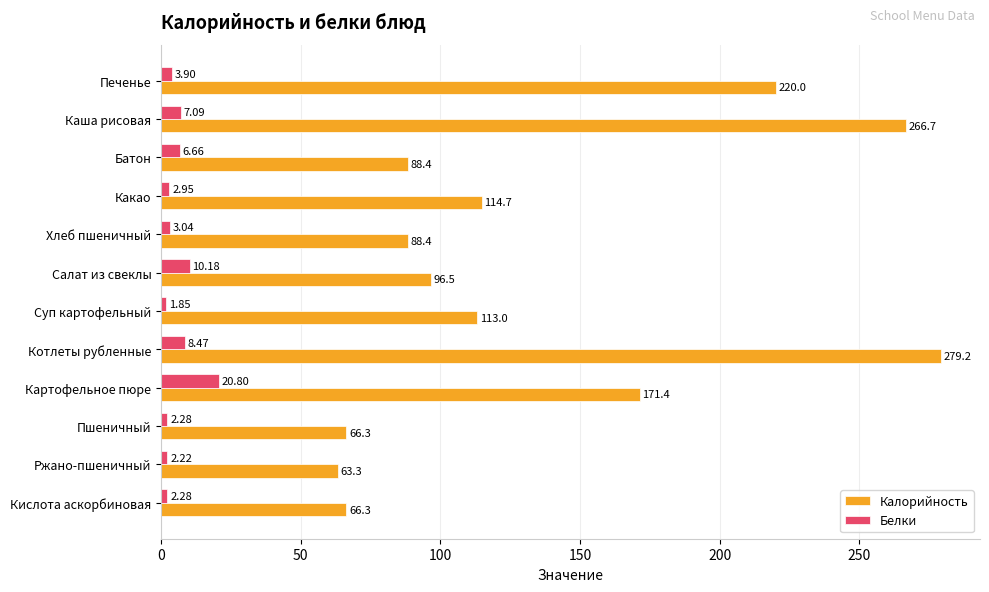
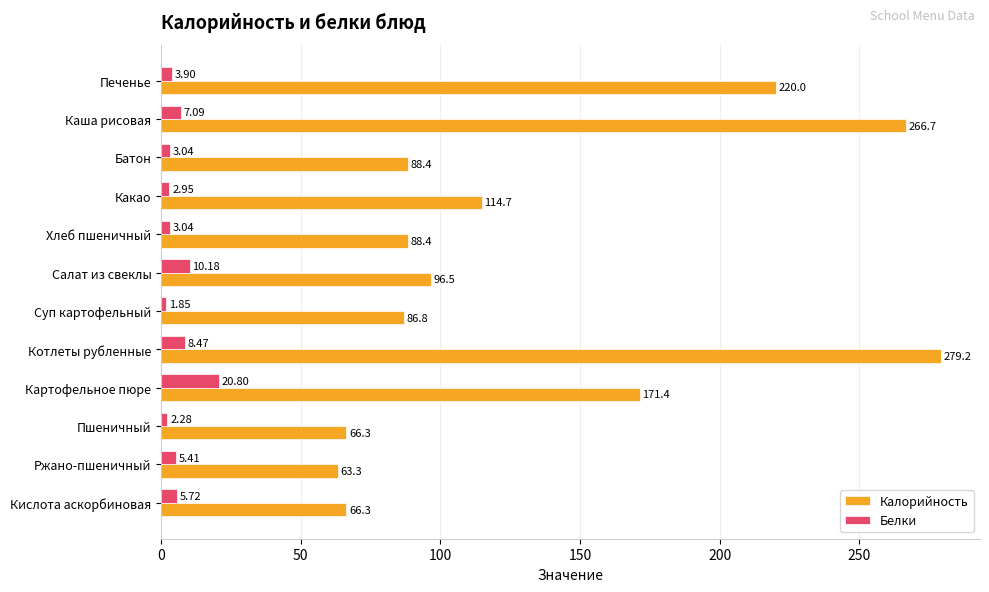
  {
    "Калорийность": {
      "Печенье": 220.0,
      "Каша рисовая": 266.7,
      "Батон": 88.4,
      "Какао": 114.7,
      "Хлеб пшеничный": 88.4,
      "Салат из свеклы": 96.5,
-     "Суп картофельный": 113.0,
+     "Суп картофельный": 86.8,
      "Котлеты рубленные": 279.2,
      "Картофельное пюре": 171.4,
      "Пшеничный": 66.3,
      "Ржано-пшеничный": 63.3,
      "Кислота аскорбиновая": 66.3
    },
    "Белки": {
      "Печенье": 3.90,
      "Каша рисовая": 7.09,
-     "Батон": 6.66,
+     "Батон": 3.04,
      "Какао": 2.95,
      "Хлеб пшеничный": 3.04,
      "Салат из свеклы": 10.18,
      "Суп картофельный": 1.85,
      "Котлеты рубленные": 8.47,
      "Картофельное пюре": 20.80,
      "Пшеничный": 2.28,
-     "Ржано-пшеничный": 2.22,
-     "Кислота аскорбиновая": 2.28
+     "Ржано-пшеничный": 5.41,
+     "Кислота аскорбиновая": 5.72
    }
  }
